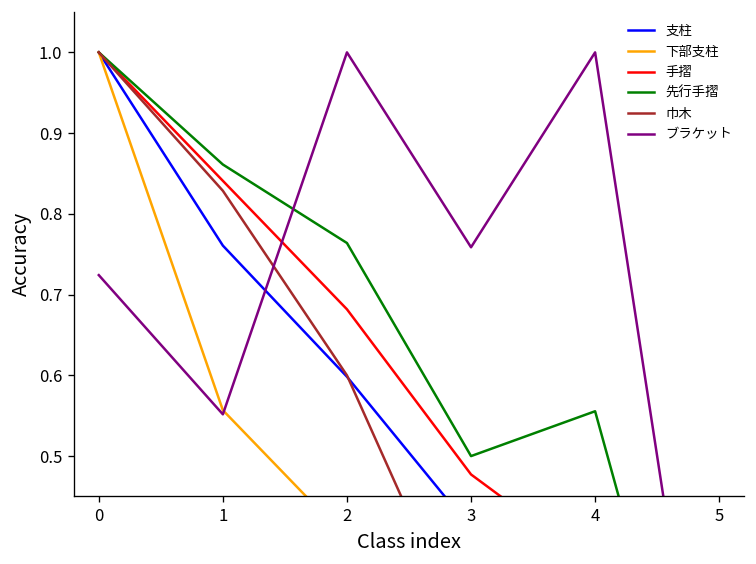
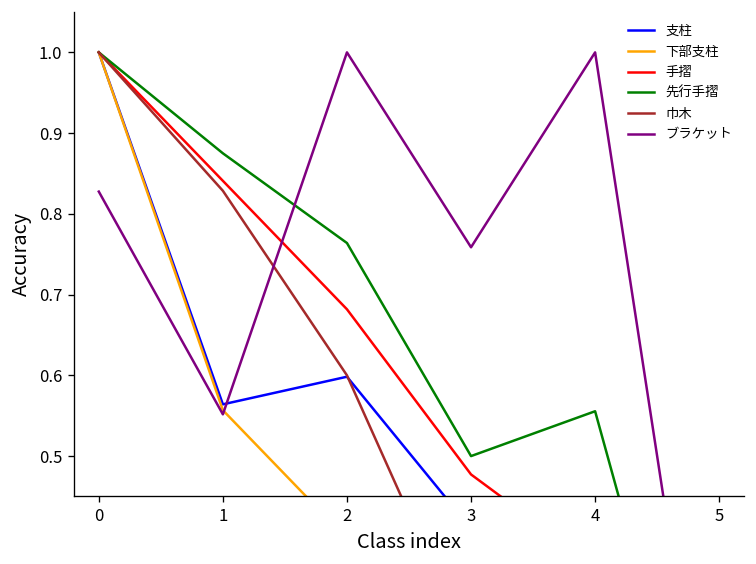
  {
    "支柱": {
-     "1": 0.76
+     "1": 0.56
    },
    "下部支柱": {
      "1": 0.56
    },
    "手摺": {
      "1": 0.84,
      "2": 0.68,
      "3": 0.48
    },
    "先行手摺": {
-     "1": 0.86,
+     "1": 0.88,
      "2": 0.76,
      "3": 0.50,
      "4": 0.56
    },
    "巾木": {
      "1": 0.83
    },
    "ブラケット": {
-     "0": 0.72,
+     "0": 0.83,
      "1": 0.55,
      "2": 1.00,
      "3": 0.76,
      "4": 1.00
    }
  }
